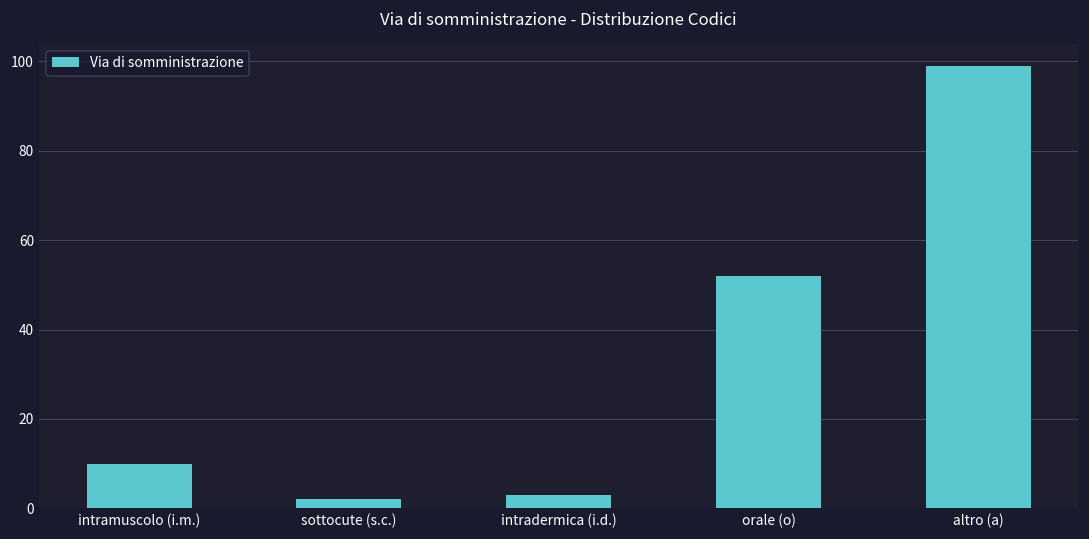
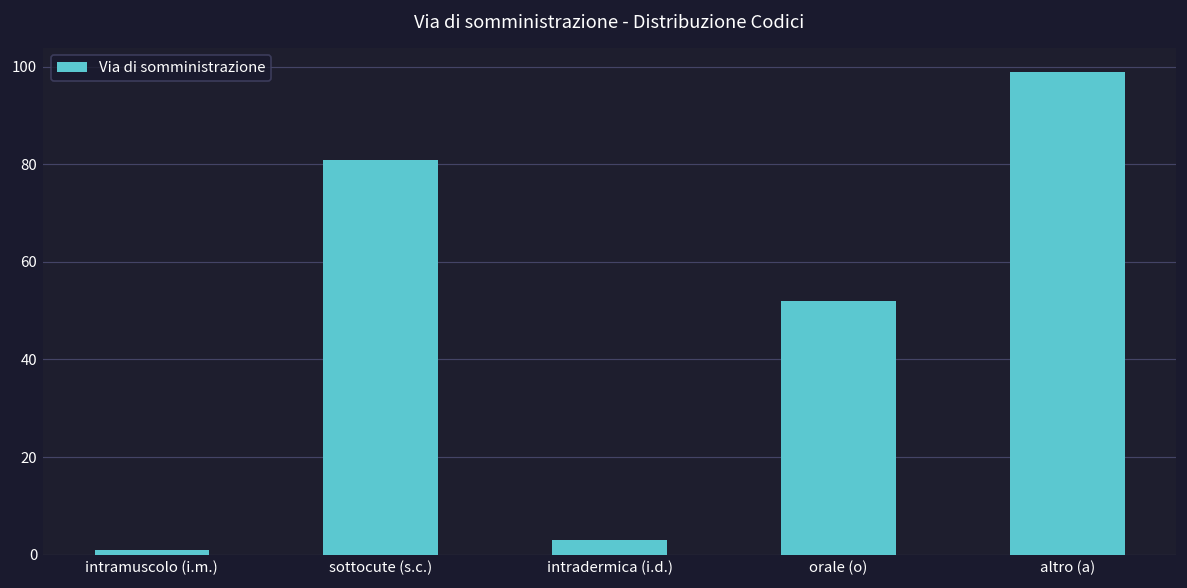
  {
-   "intramuscolo (i.m.)": 10,
-   "sottocute (s.c.)": 2,
+   "intramuscolo (i.m.)": 1,
+   "sottocute (s.c.)": 81,
    "intradermica (i.d.)": 3,
    "orale (o)": 52,
    "altro (a)": 99
  }
